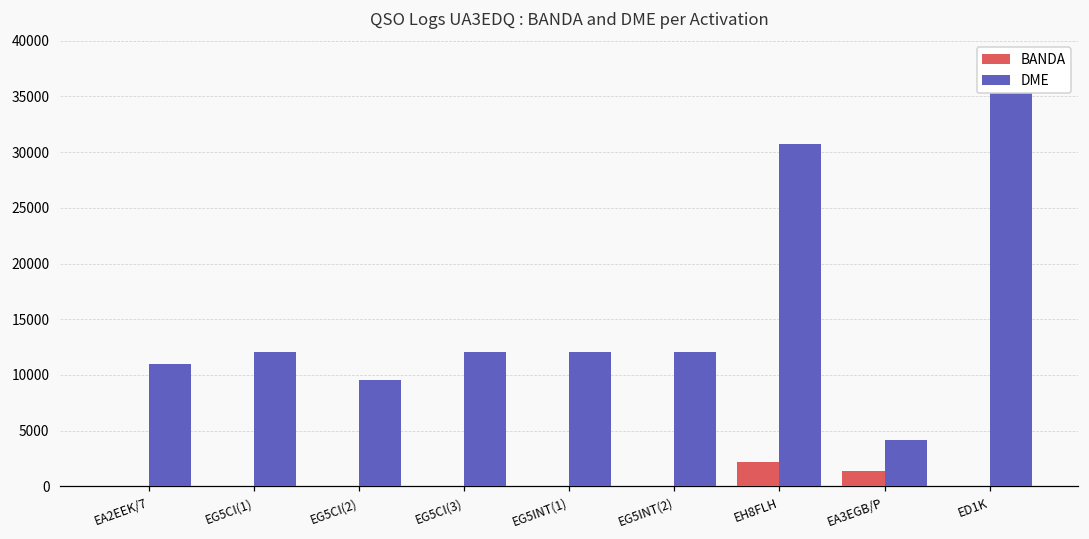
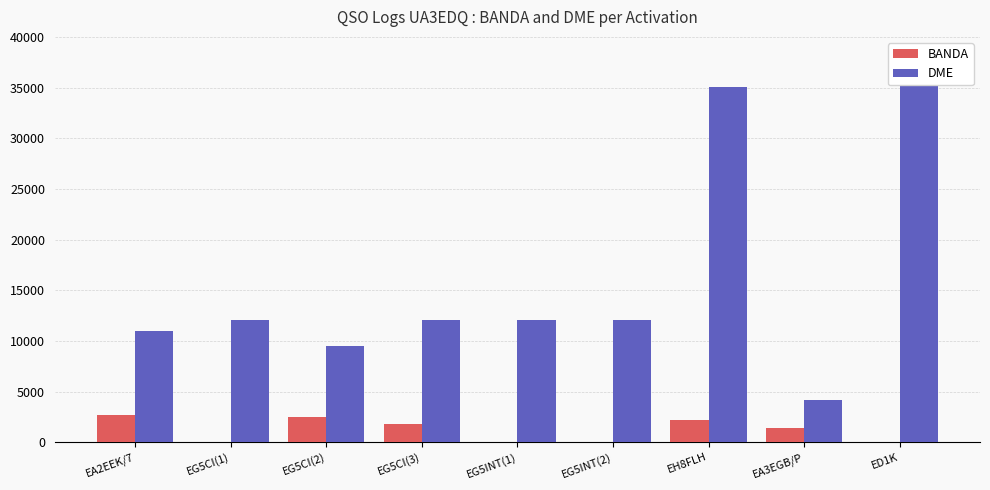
  {
    "BANDA": {
-     "EA2EEK/7": 0,
-     "EG5CI(2)": 0,
-     "EG5CI(3)": 0,
+     "EA2EEK/7": 2700,
+     "EG5CI(2)": 2500,
+     "EG5CI(3)": 1800,
      "EH8FLH": 2200,
      "EA3EGB/P": 1400
    },
    "DME": {
      "EA2EEK/7": 11000,
      "EG5CI(1)": 12000,
      "EG5CI(2)": 9500,
      "EG5CI(3)": 12000,
      "EG5INT(1)": 12000,
      "EG5INT(2)": 12000,
-     "EH8FLH": 30700,
+     "EH8FLH": 35000,
      "EA3EGB/P": 4200
    }
  }
